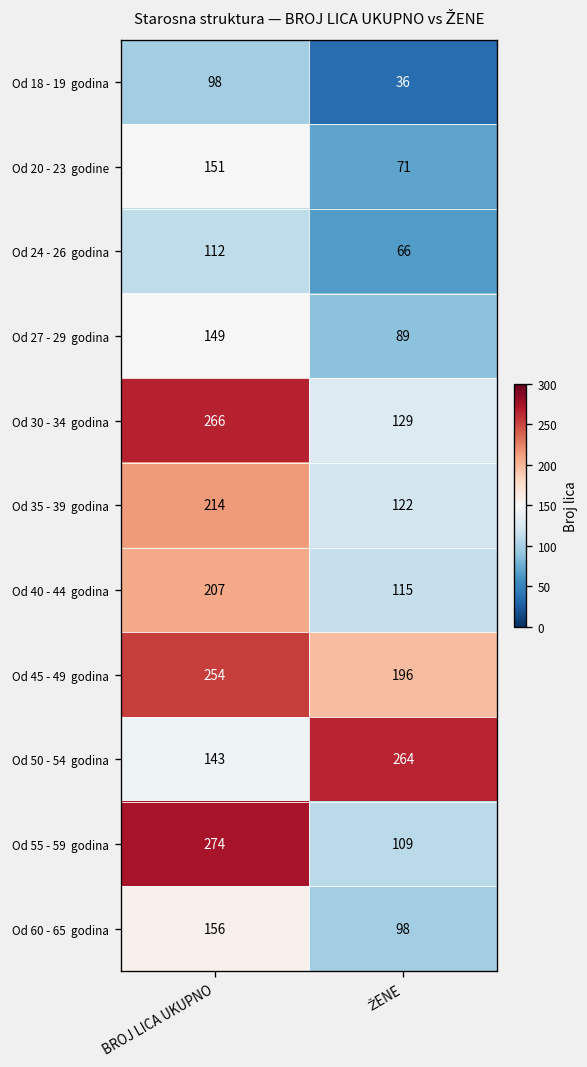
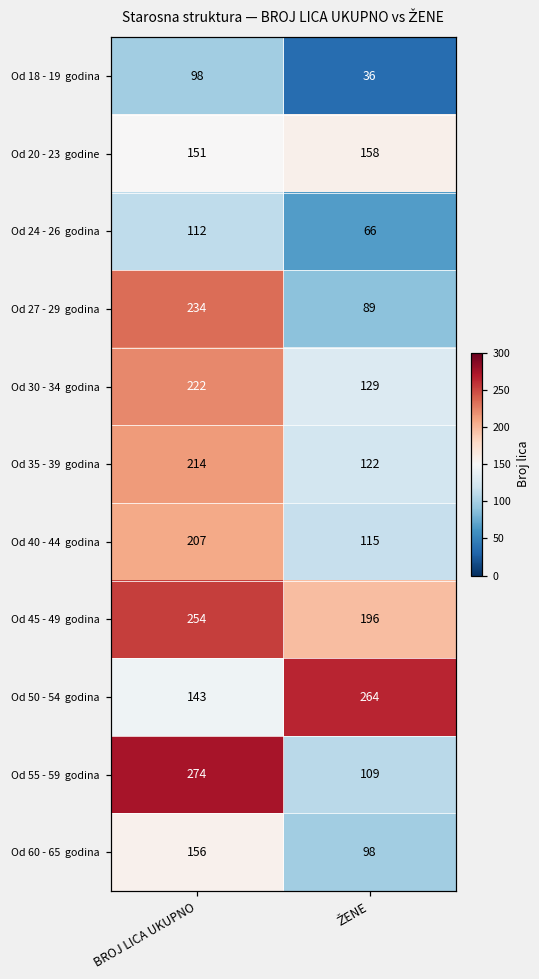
  {
    "Od 18 - 19 godina": {
      "BROJ LICA UKUPNO": 98,
      "ŽENE": 36
    },
    "Od 20 - 23 godine": {
      "BROJ LICA UKUPNO": 151,
-     "ŽENE": 71
+     "ŽENE": 158
    },
    "Od 24 - 26 godina": {
      "BROJ LICA UKUPNO": 112,
      "ŽENE": 66
    },
    "Od 27 - 29 godina": {
-     "BROJ LICA UKUPNO": 149,
+     "BROJ LICA UKUPNO": 234,
      "ŽENE": 89
    },
    "Od 30 - 34 godina": {
-     "BROJ LICA UKUPNO": 266,
+     "BROJ LICA UKUPNO": 222,
      "ŽENE": 129
    },
    "Od 35 - 39 godina": {
      "BROJ LICA UKUPNO": 214,
      "ŽENE": 122
    },
    "Od 40 - 44 godina": {
      "BROJ LICA UKUPNO": 207,
      "ŽENE": 115
    },
    "Od 45 - 49 godina": {
      "BROJ LICA UKUPNO": 254,
      "ŽENE": 196
    },
    "Od 50 - 54 godina": {
      "BROJ LICA UKUPNO": 143,
      "ŽENE": 264
    },
    "Od 55 - 59 godina": {
      "BROJ LICA UKUPNO": 274,
      "ŽENE": 109
    },
    "Od 60 - 65 godina": {
      "BROJ LICA UKUPNO": 156,
      "ŽENE": 98
    }
  }
